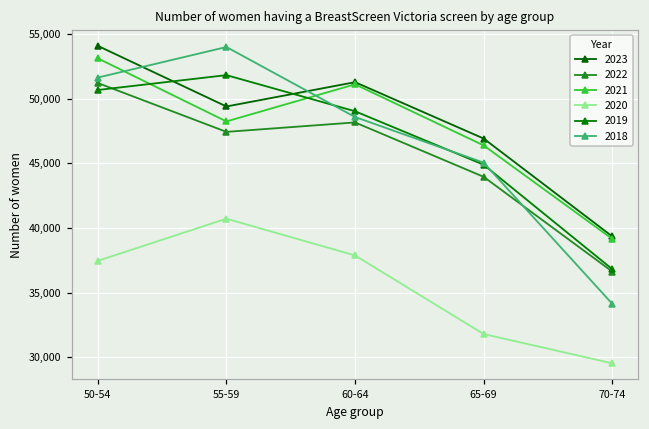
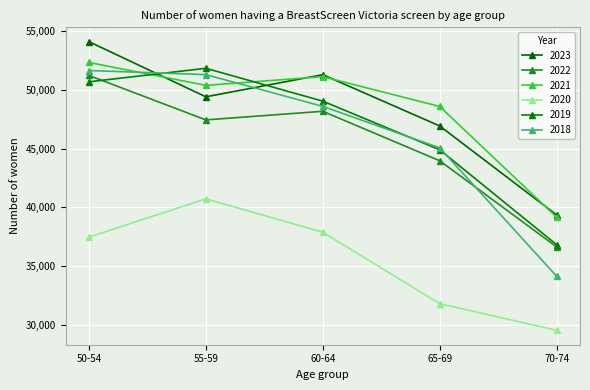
  {
    "2021": {
-     "50-54": "53,100",
-     "55-59": "48,200",
-     "65-69": "46,400"
+     "50-54": "52,300",
+     "55-59": "50,400",
+     "65-69": "48,600"
    },
    "2020": {
      "50-54": "37,500",
      "55-59": "40,700",
      "60-64": "37,900",
      "65-69": "31,800",
      "70-74": "29,500"
    },
    "2018": {
      "50-54": "51,600",
-     "55-59": "54,000",
+     "55-59": "51,300",
      "60-64": "48,600",
      "70-74": "34,100"
    }
  }
